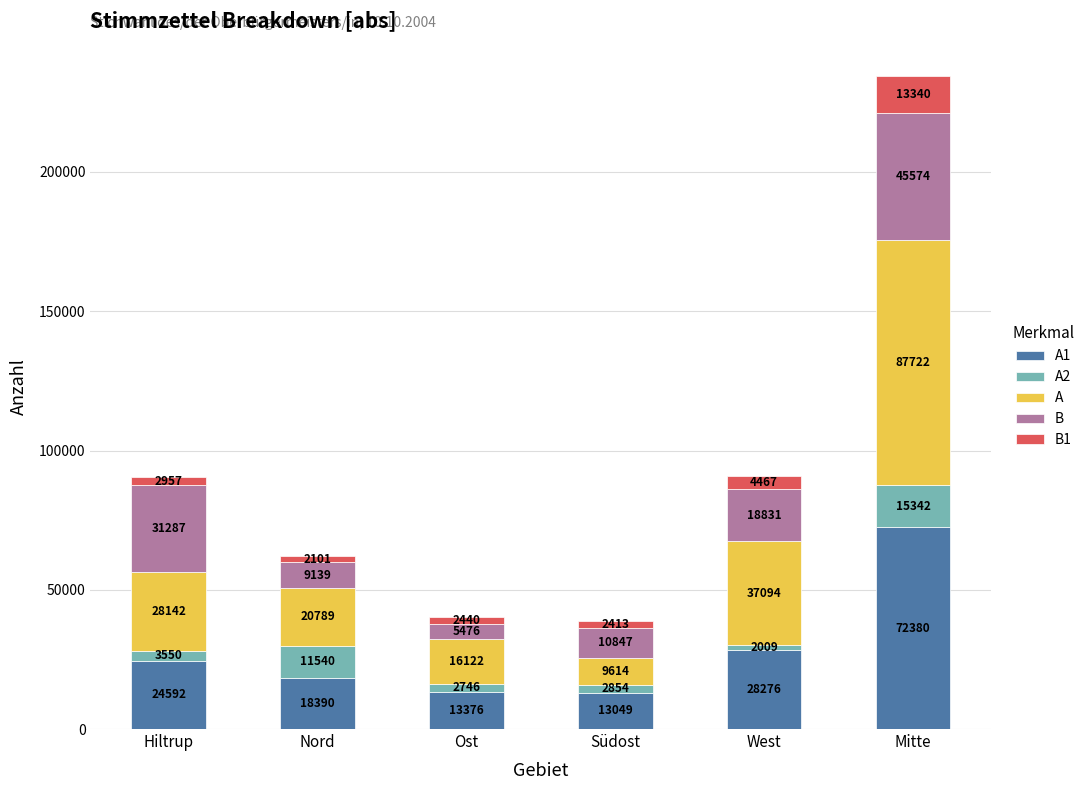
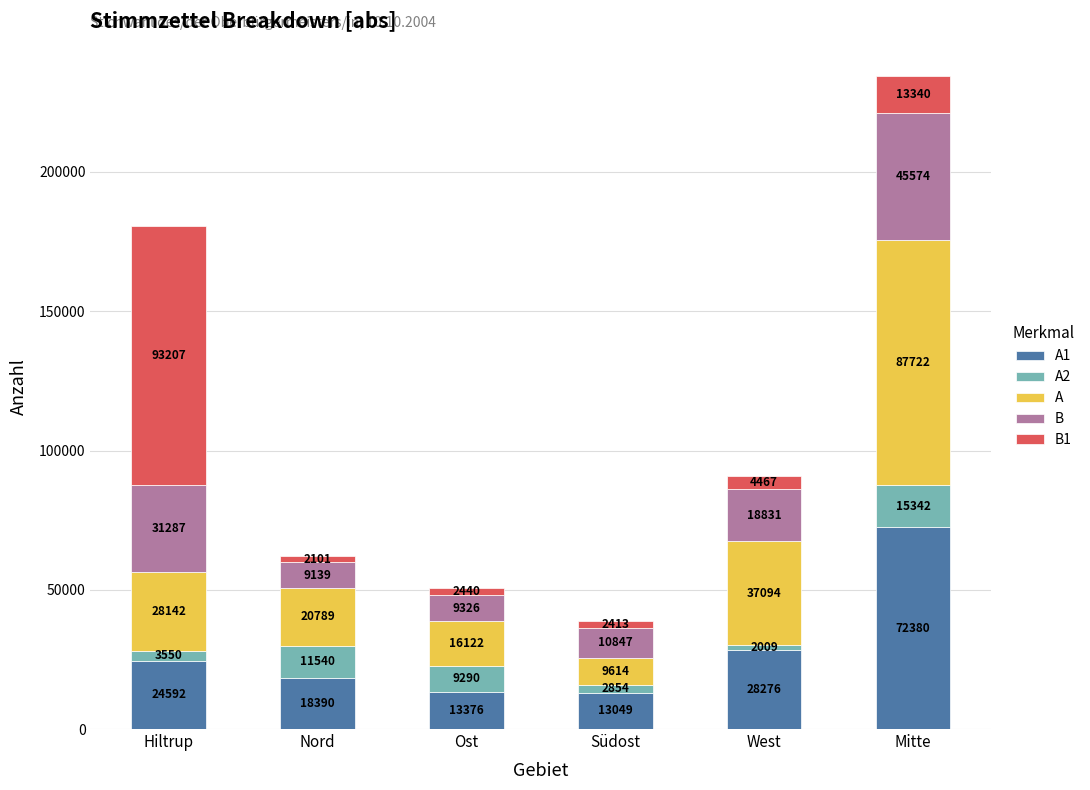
  {
    "A1": {
      "Hiltrup": 24592,
      "Nord": 18390,
      "Ost": 13376,
      "Südost": 13049,
      "West": 28276,
      "Mitte": 72380
    },
    "A2": {
      "Hiltrup": 3550,
      "Nord": 11540,
-     "Ost": 2746,
+     "Ost": 9290,
      "Südost": 2854,
      "West": 2009,
      "Mitte": 15342
    },
    "A": {
      "Hiltrup": 28142,
      "Nord": 20789,
      "Ost": 16122,
      "Südost": 9614,
      "West": 37094,
      "Mitte": 87722
    },
    "B": {
      "Hiltrup": 31287,
      "Nord": 9139,
-     "Ost": 5476,
+     "Ost": 9326,
      "Südost": 10847,
      "West": 18831,
      "Mitte": 45574
    },
    "B1": {
-     "Hiltrup": 2957,
+     "Hiltrup": 93207,
      "Nord": 2101,
      "Südost": 2413,
      "West": 4467,
      "Mitte": 13340
    }
  }
